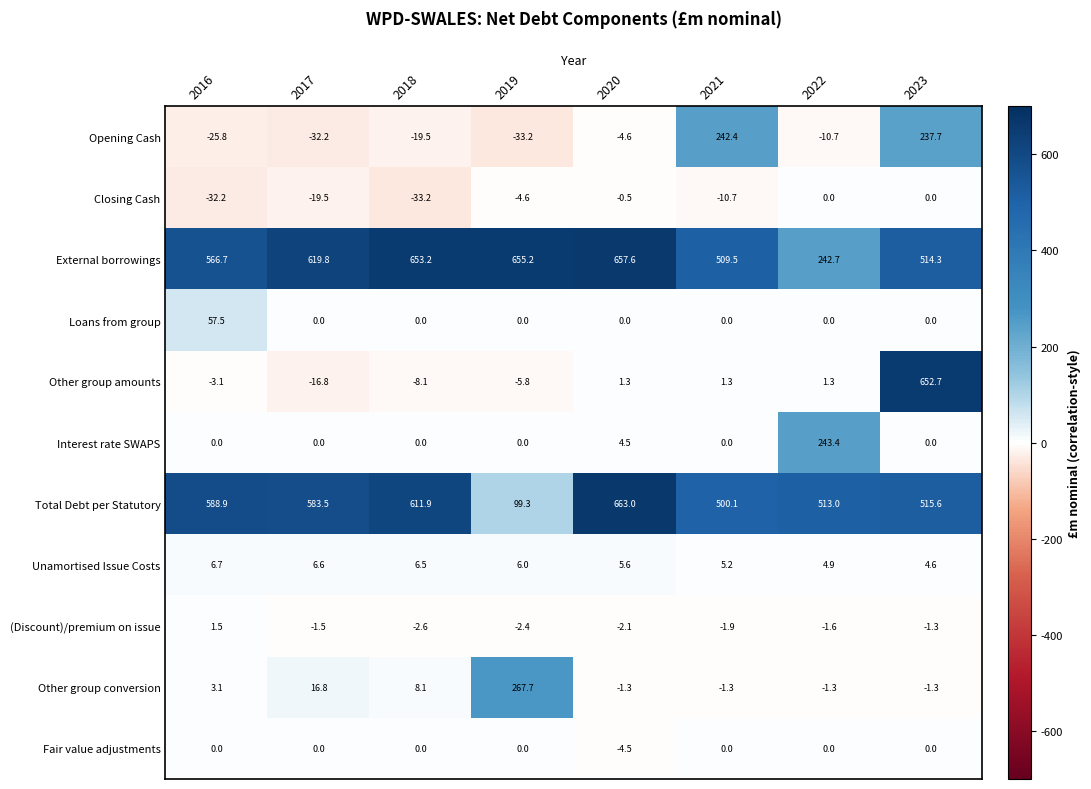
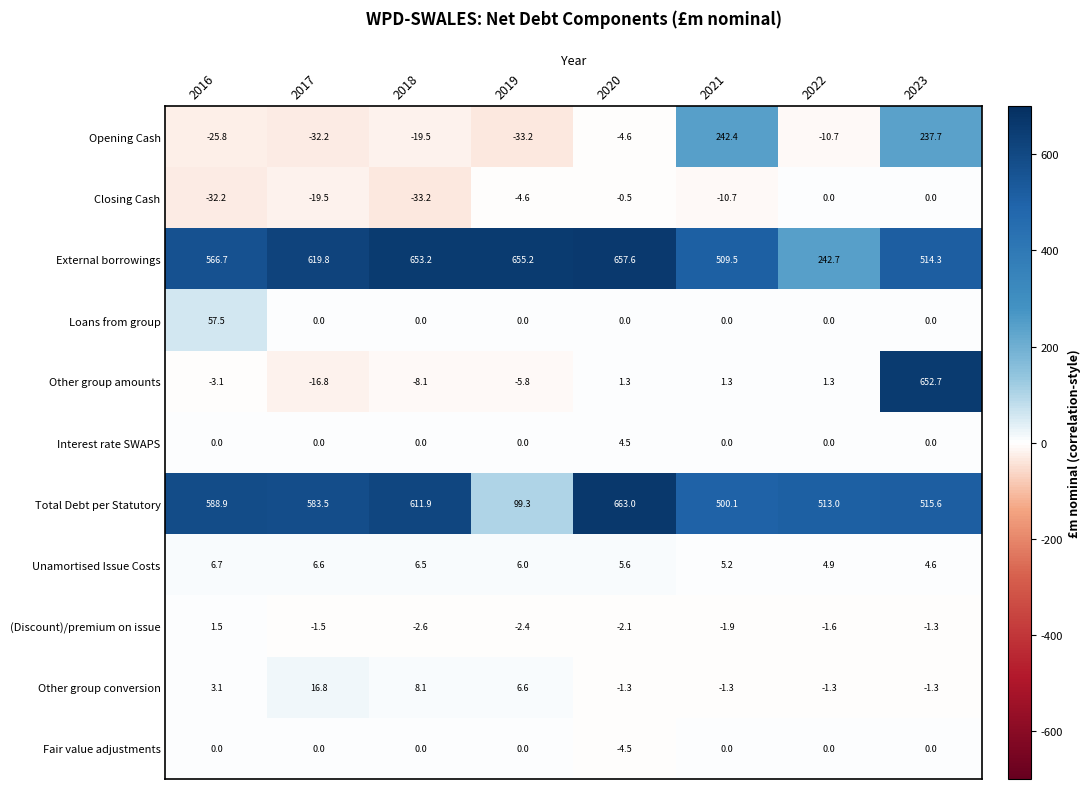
  {
    "Opening Cash": {
      "2016": -25.8,
      "2017": -32.2,
      "2018": -19.5,
      "2019": -33.2,
      "2020": -4.6,
      "2021": 242.4,
      "2022": -10.7,
      "2023": 237.7
    },
    "Closing Cash": {
      "2016": -32.2,
      "2017": -19.5,
      "2018": -33.2,
      "2019": -4.6,
      "2020": -0.5,
      "2021": -10.7,
      "2022": 0.0,
      "2023": 0.0
    },
    "External borrowings": {
      "2016": 566.7,
      "2017": 619.8,
      "2018": 653.2,
      "2019": 655.2,
      "2020": 657.6,
      "2021": 509.5,
      "2022": 242.7,
      "2023": 514.3
    },
    "Loans from group": {
      "2016": 57.5,
      "2017": 0.0,
      "2018": 0.0,
      "2019": 0.0,
      "2020": 0.0,
      "2021": 0.0,
      "2022": 0.0,
      "2023": 0.0
    },
    "Other group amounts": {
      "2016": -3.1,
      "2017": -16.8,
      "2018": -8.1,
      "2019": -5.8,
      "2020": 1.3,
      "2021": 1.3,
      "2022": 1.3,
      "2023": 652.7
    },
    "Interest rate SWAPS": {
      "2016": 0.0,
      "2017": 0.0,
      "2018": 0.0,
      "2019": 0.0,
      "2020": 4.5,
      "2021": 0.0,
-     "2022": 243.4,
+     "2022": 0.0,
      "2023": 0.0
    },
    "Total Debt per Statutory": {
      "2016": 588.9,
      "2017": 583.5,
      "2018": 611.9,
      "2019": 99.3,
      "2020": 663.0,
      "2021": 500.1,
      "2022": 513.0,
      "2023": 515.6
    },
    "Unamortised Issue Costs": {
      "2016": 6.7,
      "2017": 6.6,
      "2018": 6.5,
      "2019": 6.0,
      "2020": 5.6,
      "2021": 5.2,
      "2022": 4.9,
      "2023": 4.6
    },
    "(Discount)/premium on issue": {
      "2016": 1.5,
      "2017": -1.5,
      "2018": -2.6,
      "2019": -2.4,
      "2020": -2.1,
      "2021": -1.9,
      "2022": -1.6,
      "2023": -1.3
    },
    "Other group conversion": {
      "2016": 3.1,
      "2017": 16.8,
      "2018": 8.1,
-     "2019": 267.7,
+     "2019": 6.6,
      "2020": -1.3,
      "2021": -1.3,
      "2022": -1.3,
      "2023": -1.3
    },
    "Fair value adjustments": {
      "2016": 0.0,
      "2017": 0.0,
      "2018": 0.0,
      "2019": 0.0,
      "2020": -4.5,
      "2021": 0.0,
      "2022": 0.0,
      "2023": 0.0
    }
  }
